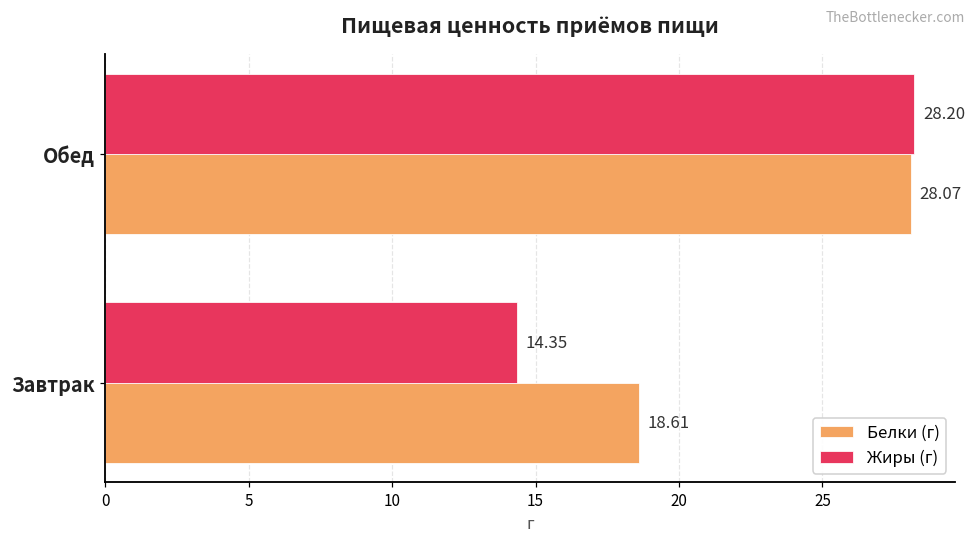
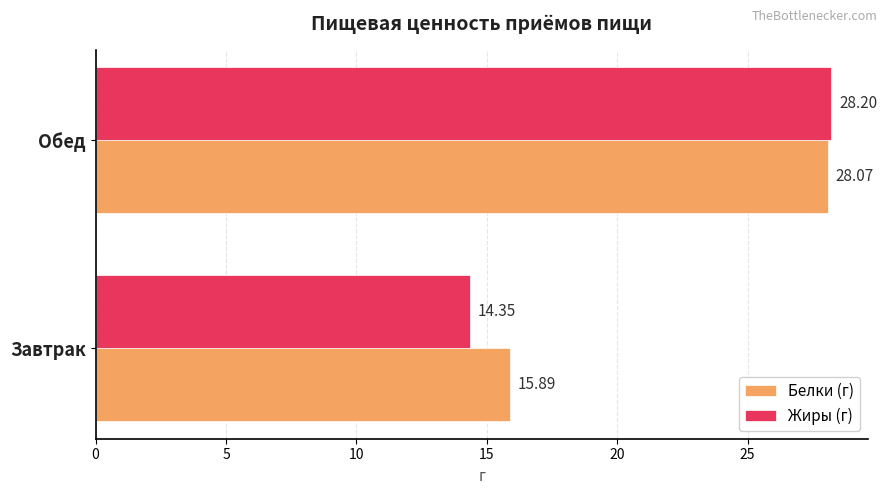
  {
    "Белки (г)": {
      "Обед": 28.07,
-     "Завтрак": 18.61
+     "Завтрак": 15.89
    },
    "Жиры (г)": {
      "Обед": 28.20,
      "Завтрак": 14.35
    }
  }
